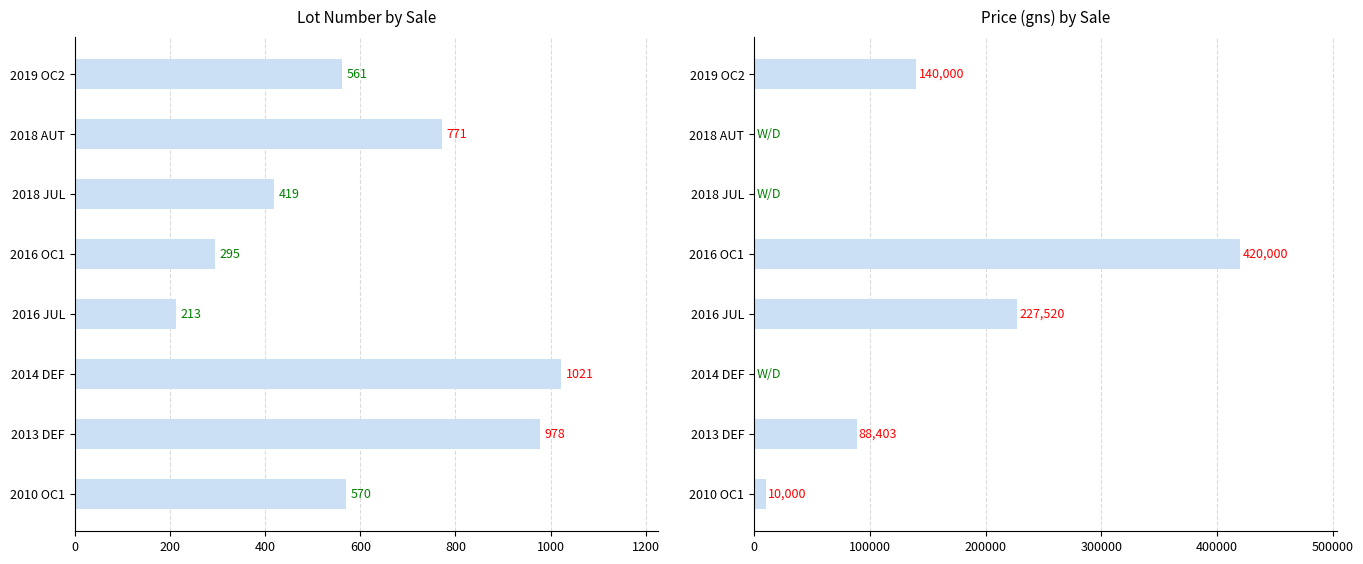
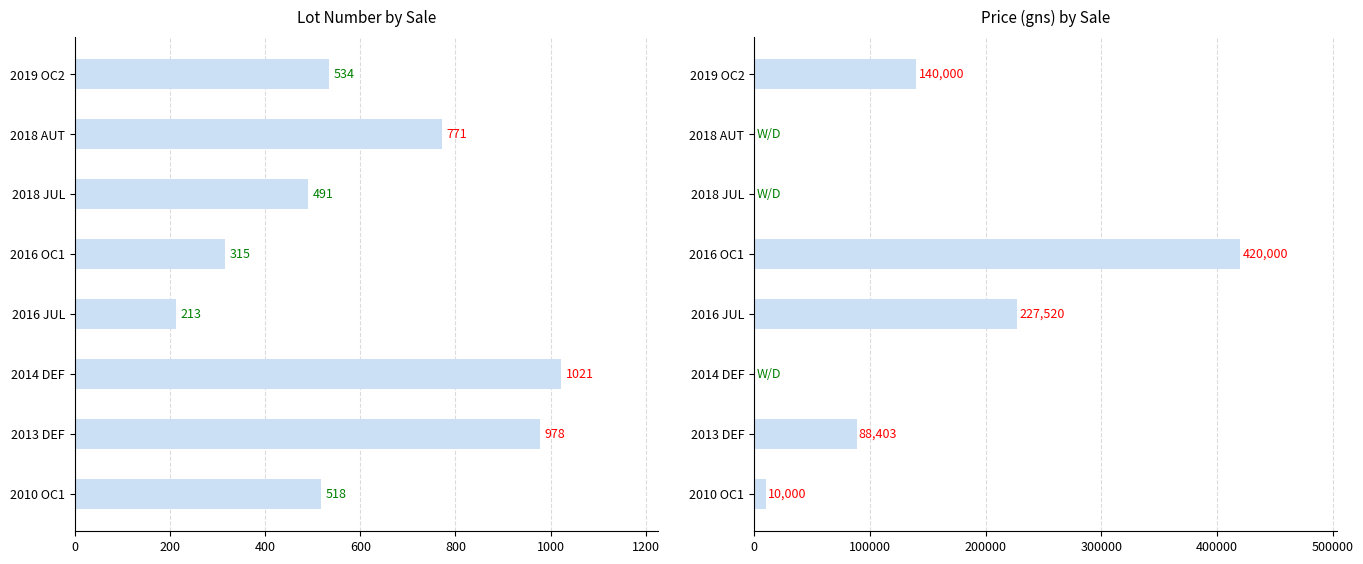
  {
    "Lot Number by Sale": {
-     "2019 OC2": "561",
+     "2019 OC2": "534",
      "2018 AUT": "771",
-     "2018 JUL": "419",
-     "2016 OC1": "295",
+     "2018 JUL": "491",
+     "2016 OC1": "315",
      "2016 JUL": "213",
      "2014 DEF": "1021",
      "2013 DEF": "978",
-     "2010 OC1": "570"
+     "2010 OC1": "518"
    },
    "Price (gns) by Sale": {
      "2019 OC2": "140,000",
      "2016 OC1": "420,000",
      "2016 JUL": "227,520",
      "2013 DEF": "88,403",
      "2010 OC1": "10,000"
    }
  }
